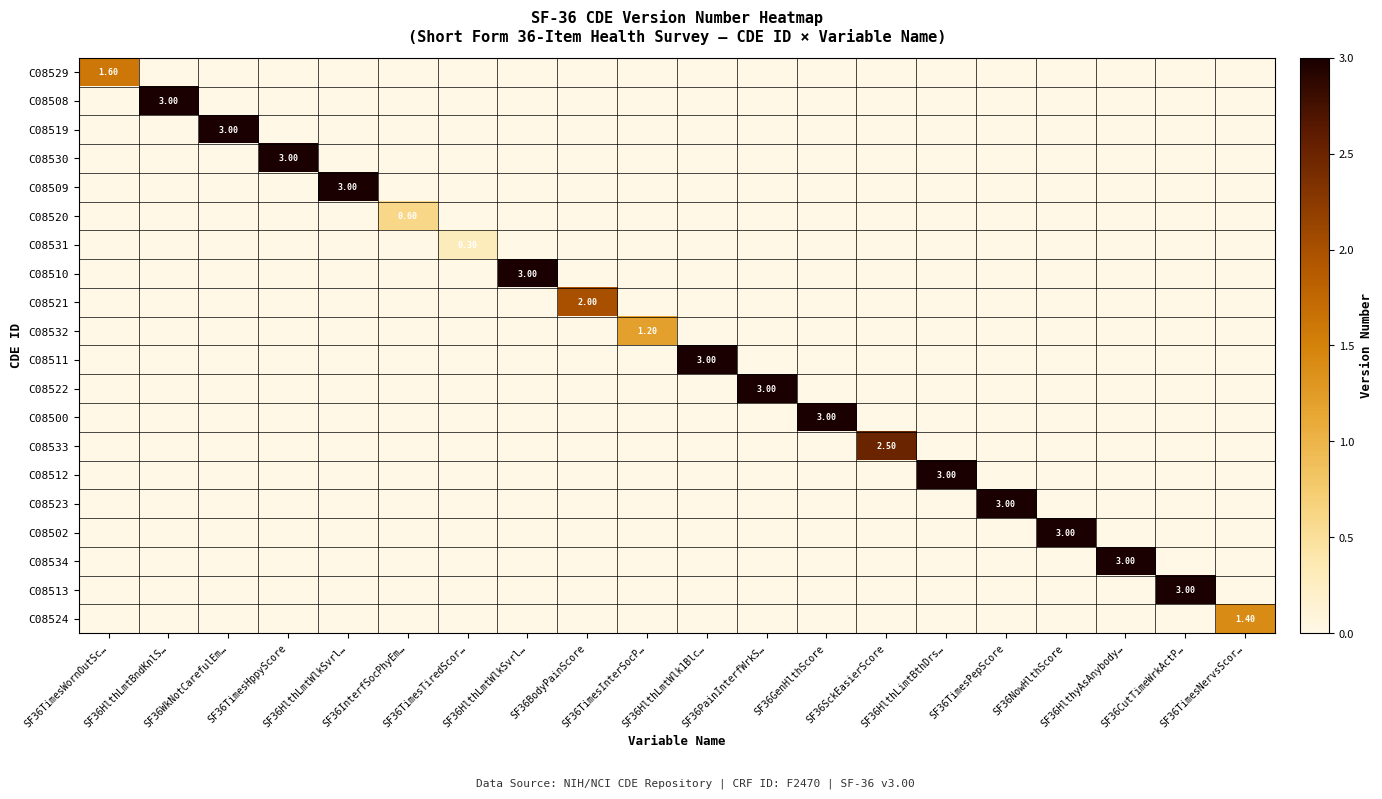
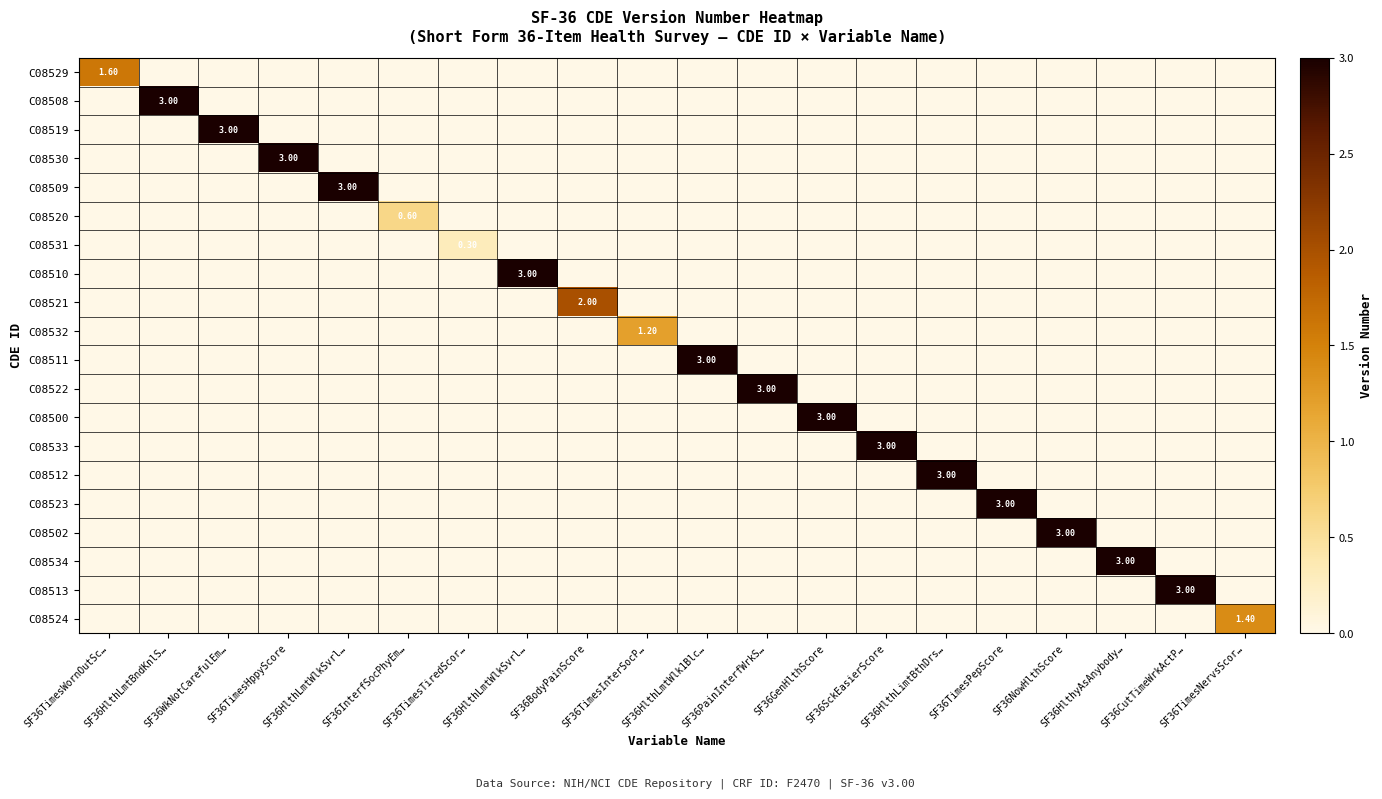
  {
    "C08529": {
      "SF36TimesWornOutSc…": 1.60
    },
    "C08508": {
      "SF36HlthLmtBndKnlS…": 3.00
    },
    "C08519": {
      "SF36WkNotCarefulEm…": 3.00
    },
    "C08530": {
      "SF36TimesHppyScore": 3.00
    },
    "C08520": {
      "SF36InterfSocPhyEm…": 0.60
    },
    "C08531": {
      "SF36TimesTiredScor…": 0.30
    },
    "C08521": {
      "SF36BodyPainScore": 2.00
    },
    "C08532": {
      "SF36TimesInterSocP…": 1.20
    },
    "C08511": {
      "SF36HlthLmtWlk1Blc…": 3.00
    },
    "C08522": {
      "SF36PainInterfWrkS…": 3.00
    },
    "C08500": {
      "SF36GenHlthScore": 3.00
    },
    "C08533": {
-     "SF36SckEasierScore": 2.50
+     "SF36SckEasierScore": 3.00
    },
    "C08512": {
      "SF36HlthLimtBthDrs…": 3.00
    },
    "C08523": {
      "SF36TimesPepScore": 3.00
    },
    "C08502": {
      "SF36NowHlthScore": 3.00
    },
    "C08534": {
      "SF36HlthyAsAnybody…": 3.00
    },
    "C08513": {
      "SF36CutTimeWrkActP…": 3.00
    },
    "C08524": {
      "SF36TimesNervsScor…": 1.40
    }
  }
